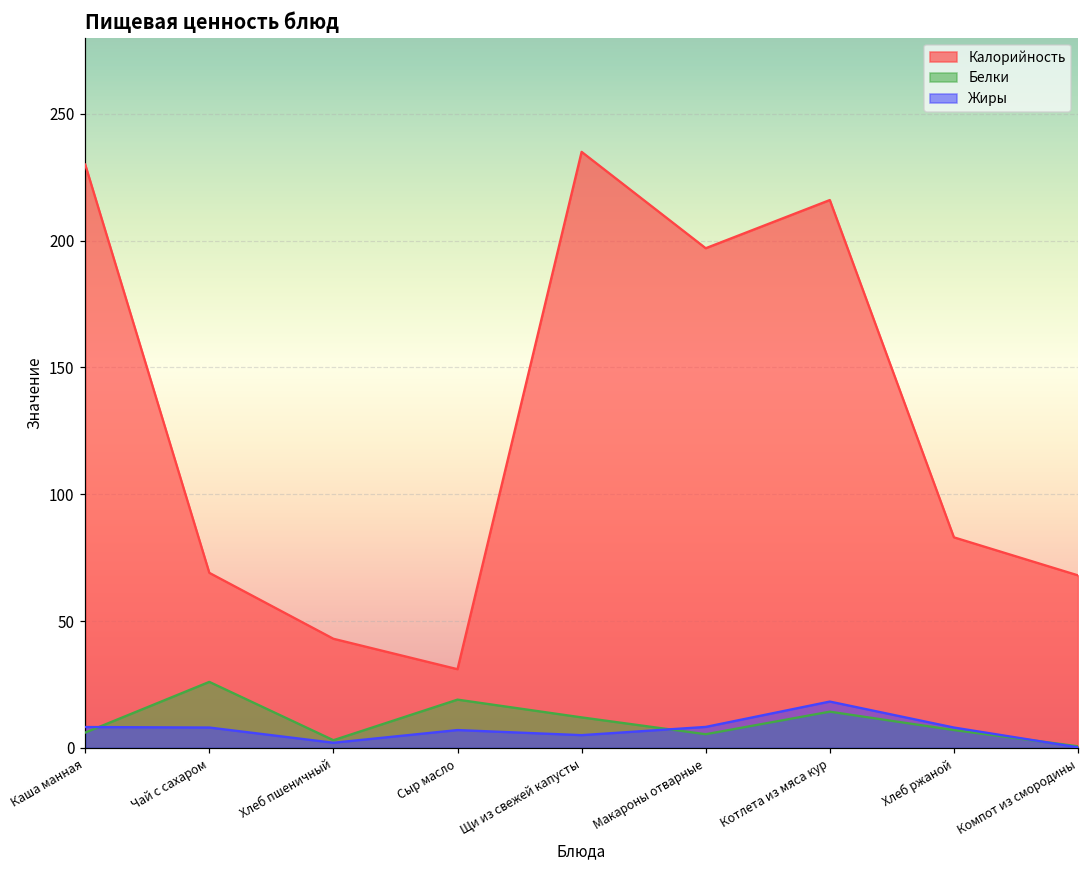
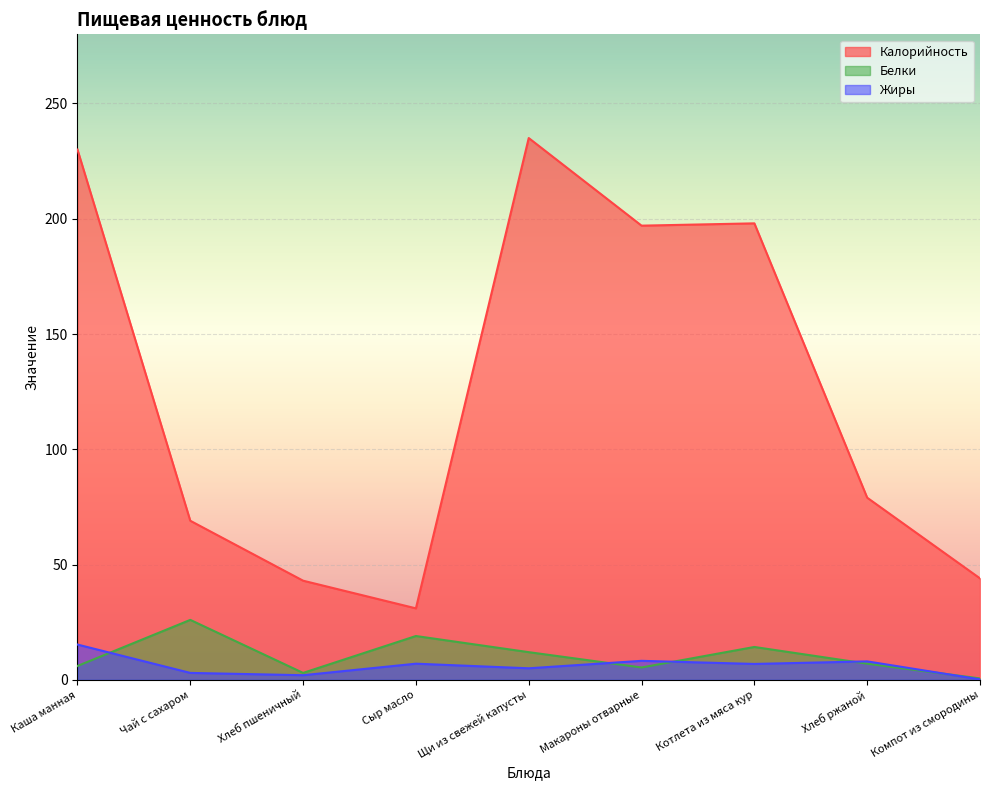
  {
    "Калорийность": {
      "Каша манная": 230,
      "Чай с сахаром": 69,
      "Хлеб пшеничный": 43,
      "Сыр масло": 31,
      "Щи из свежей капусты": 235,
      "Макароны отварные": 197,
-     "Котлета из мяса кур": 216,
-     "Хлеб ржаной": 83,
-     "Компот из смородины": 68
+     "Котлета из мяса кур": 198,
+     "Хлеб ржаной": 79,
+     "Компот из смородины": 44
    },
    "Белки": {
      "Каша манная": 6,
      "Чай с сахаром": 26,
      "Сыр масло": 19,
      "Щи из свежей капусты": 12,
      "Макароны отварные": 5,
      "Котлета из мяса кур": 14
    },
    "Жиры": {
-     "Каша манная": 8,
-     "Чай с сахаром": 8,
+     "Каша манная": 15,
+     "Чай с сахаром": 3,
      "Сыр масло": 7,
      "Щи из свежей капусты": 5,
      "Макароны отварные": 8,
-     "Котлета из мяса кур": 18
+     "Котлета из мяса кур": 7
    }
  }
